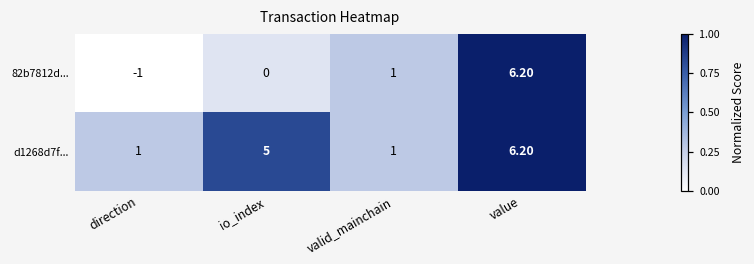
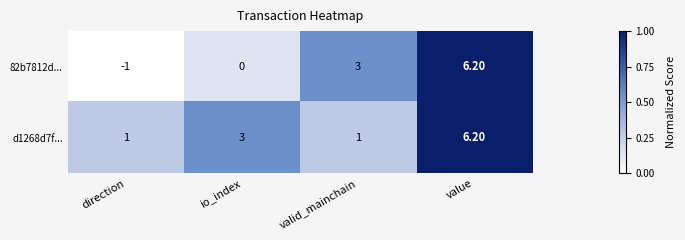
  {
    "82b7812d...": {
      "direction": -1,
      "io_index": 0,
-     "valid_mainchain": 1,
+     "valid_mainchain": 3,
      "value": 6.20
    },
    "d1268d7f...": {
      "direction": 1,
-     "io_index": 5,
+     "io_index": 3,
      "valid_mainchain": 1,
      "value": 6.20
    }
  }
